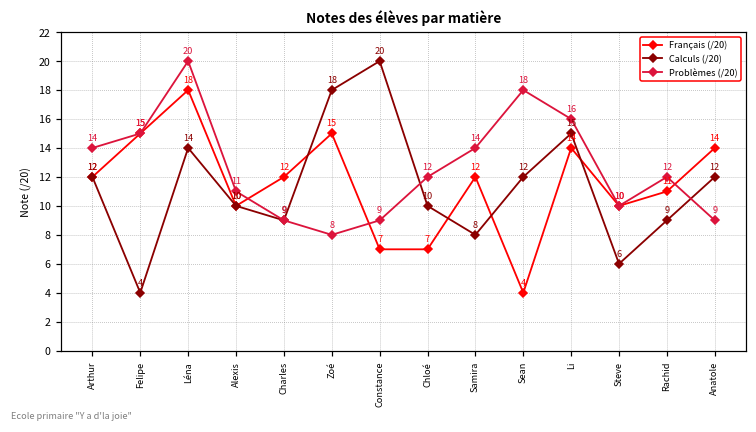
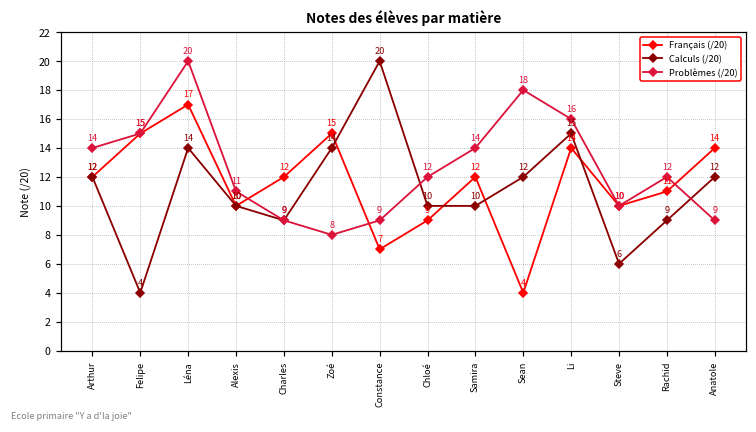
  {
    "Français (/20)": {
-     "Léna": 18,
+     "Léna": 17,
      "Charles": 12,
      "Zoé": 15,
      "Constance": 7,
-     "Chloé": 7,
+     "Chloé": 9,
      "Samira": 12,
      "Sean": 4,
      "Anatole": 14
    },
    "Calculs (/20)": {
      "Felipe": 4,
      "Léna": 14,
-     "Zoé": 18,
+     "Zoé": 14,
      "Constance": 20,
      "Chloé": 10,
-     "Samira": 8,
+     "Samira": 10,
      "Sean": 12,
      "Steve": 6,
      "Rachid": 9,
      "Anatole": 12
    },
    "Problèmes (/20)": {
      "Arthur": 14,
      "Léna": 20,
      "Alexis": 11,
      "Zoé": 8,
      "Constance": 9,
      "Chloé": 12,
      "Samira": 14,
      "Sean": 18,
      "Li": 16,
      "Rachid": 12,
      "Anatole": 9
    }
  }
